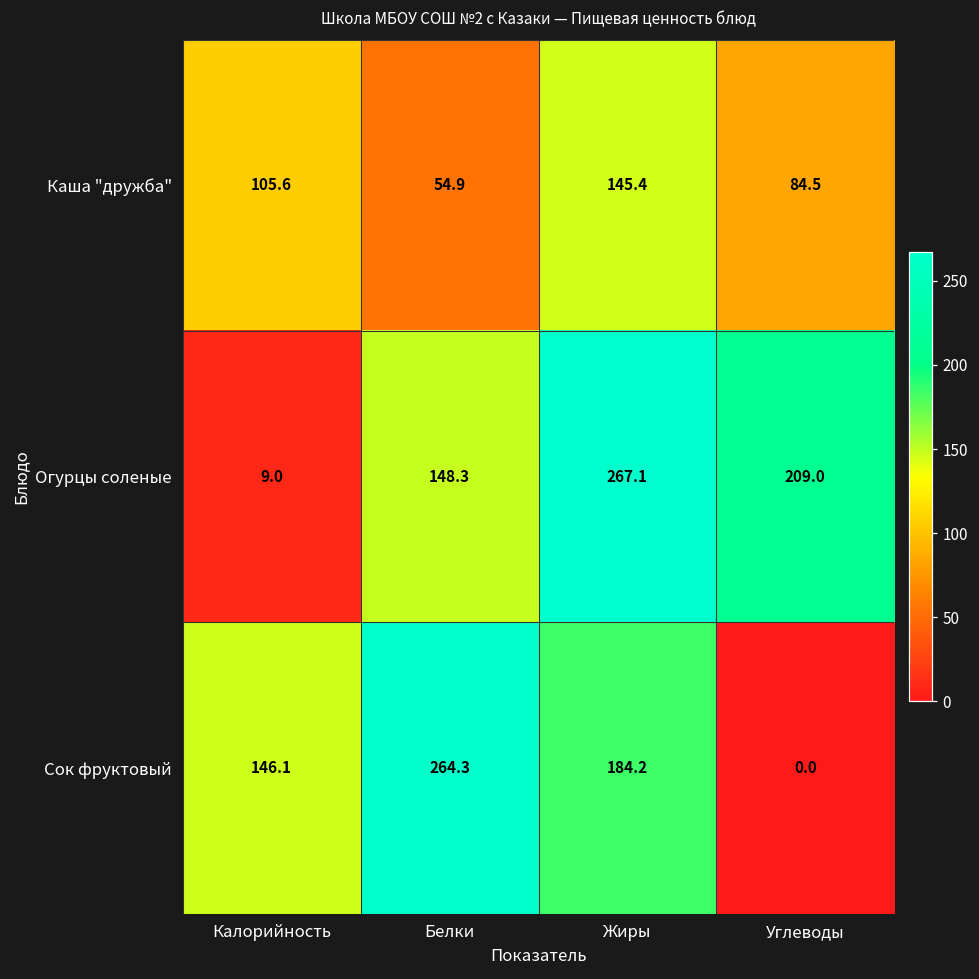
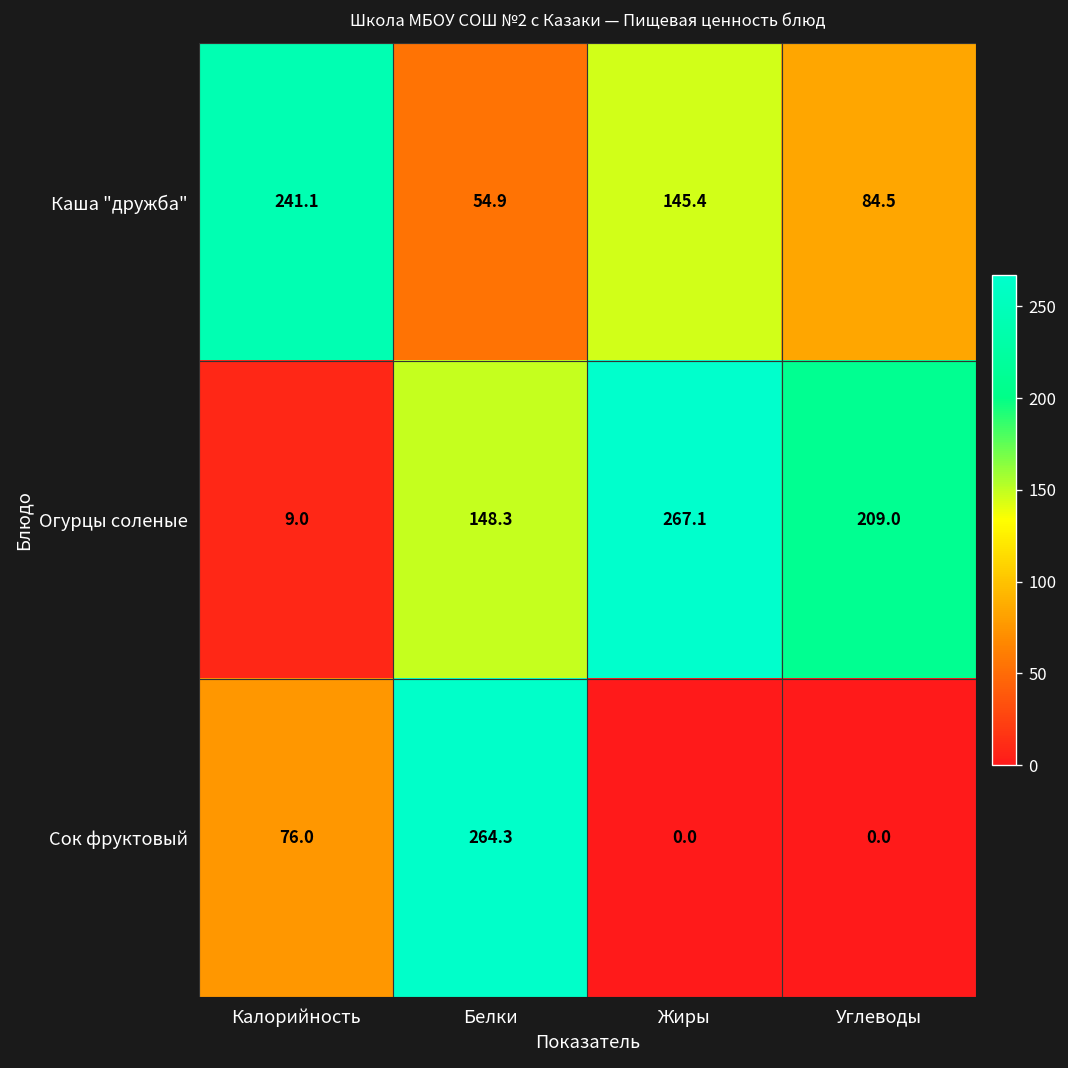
  {
    "Каша \"дружба\"": {
-     "Калорийность": 105.6,
+     "Калорийность": 241.1,
      "Белки": 54.9,
      "Жиры": 145.4,
      "Углеводы": 84.5
    },
    "Огурцы соленые": {
      "Калорийность": 9.0,
      "Белки": 148.3,
      "Жиры": 267.1,
      "Углеводы": 209.0
    },
    "Сок фруктовый": {
-     "Калорийность": 146.1,
+     "Калорийность": 76.0,
      "Белки": 264.3,
-     "Жиры": 184.2,
+     "Жиры": 0.0,
      "Углеводы": 0.0
    }
  }
